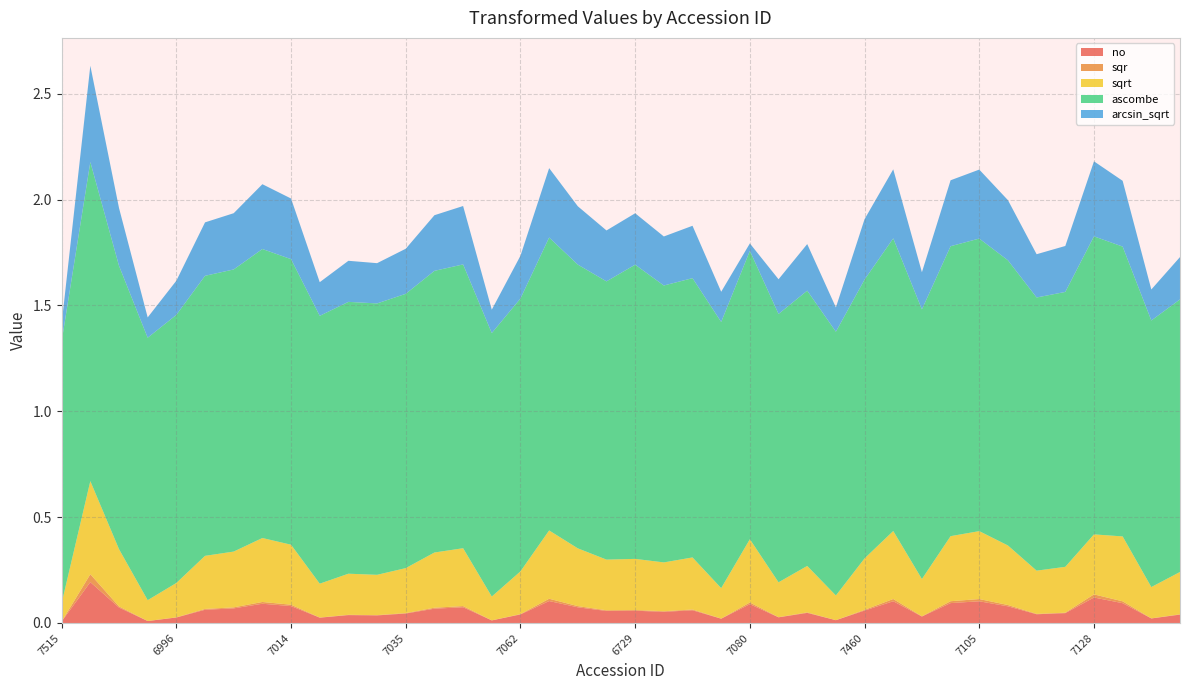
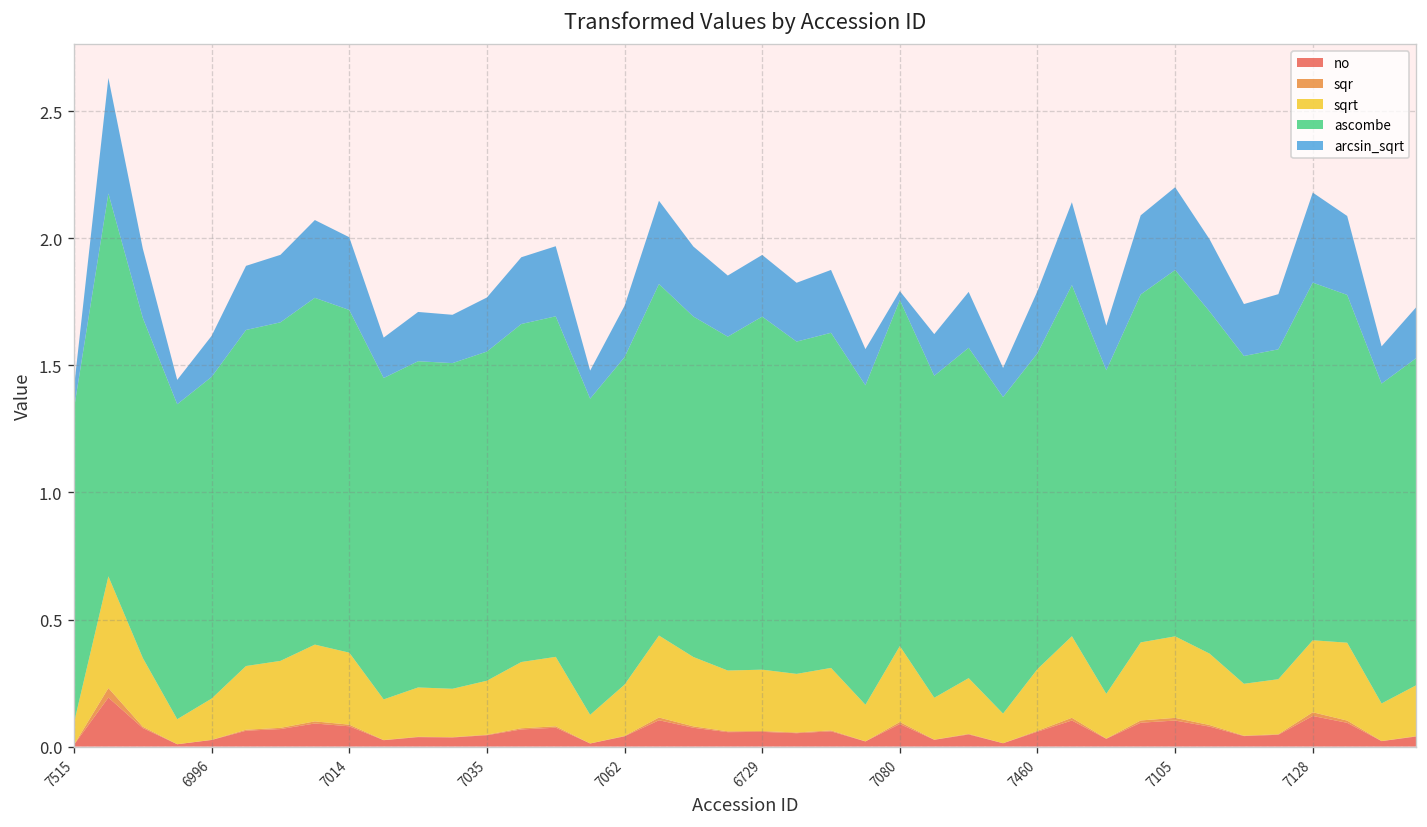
  {
    "sqrt": {
      "7515": 0.09,
      "6996": 0.16,
      "7014": 0.28,
      "7035": 0.21,
      "7062": 0.20,
      "6729": 0.24,
      "7080": 0.30,
      "7460": 0.24,
      "7105": 0.32,
      "7128": 0.28
    },
    "ascombe": {
      "7515": 1.24,
      "6996": 1.27,
      "7014": 1.35,
      "7035": 1.30,
      "7062": 1.29,
      "6729": 1.39,
      "7080": 1.36,
-     "7460": 1.32,
-     "7105": 1.38,
+     "7460": 1.24,
+     "7105": 1.44,
      "7128": 1.41
    },
    "arcsin_sqrt": {
      "7515": 0.08,
      "6996": 0.16,
      "7014": 0.29,
      "7035": 0.21,
      "7062": 0.20,
      "6729": 0.24,
      "7080": 0.04,
-     "7460": 0.29,
+     "7460": 0.24,
      "7105": 0.33,
      "7128": 0.35
    }
  }
